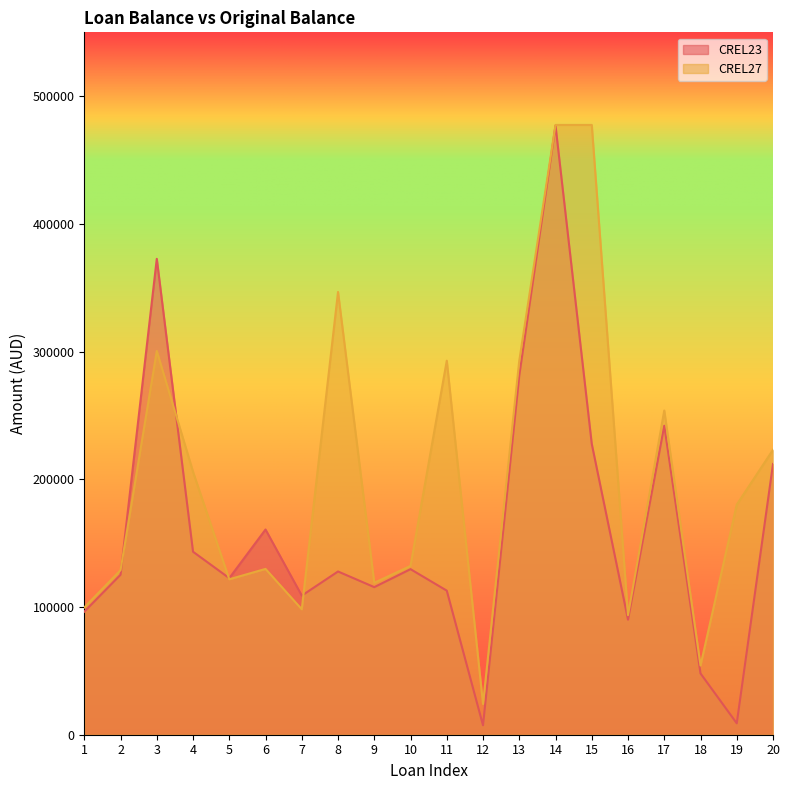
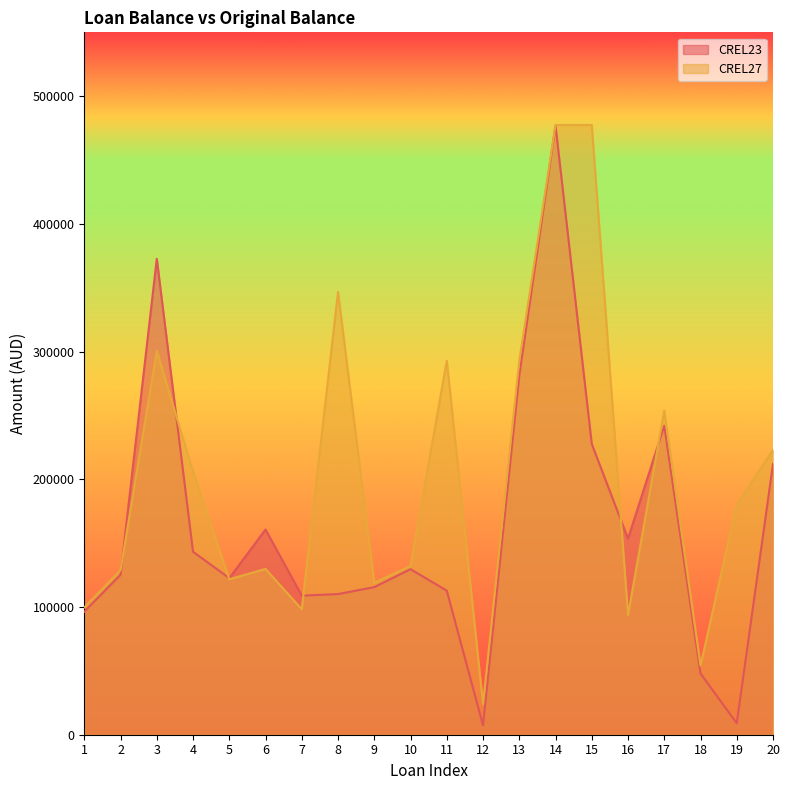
  {
    "CREL23": {
      "1": 96000,
      "2": 125000,
      "3": 373000,
      "4": 143000,
      "6": 161000,
      "7": 109000,
-     "8": 128000,
+     "8": 110000,
      "9": 116000,
      "10": 130000,
      "11": 113000,
      "12": 7000,
      "13": 281000,
      "15": 228000,
-     "16": 90000,
+     "16": 153000,
      "17": 242000,
      "18": 48000,
      "19": 9000,
      "20": 212000
    },
    "CREL27": {
      "1": 100000,
      "2": 129000,
      "3": 300000,
      "4": 206000,
      "6": 130000,
      "7": 98000,
      "8": 347000,
      "9": 119000,
      "10": 132000,
      "11": 293000,
      "12": 24000,
      "13": 293000,
      "15": 477000,
      "16": 94000,
      "17": 254000,
      "18": 54000,
      "19": 180000,
      "20": 223000
    }
  }
